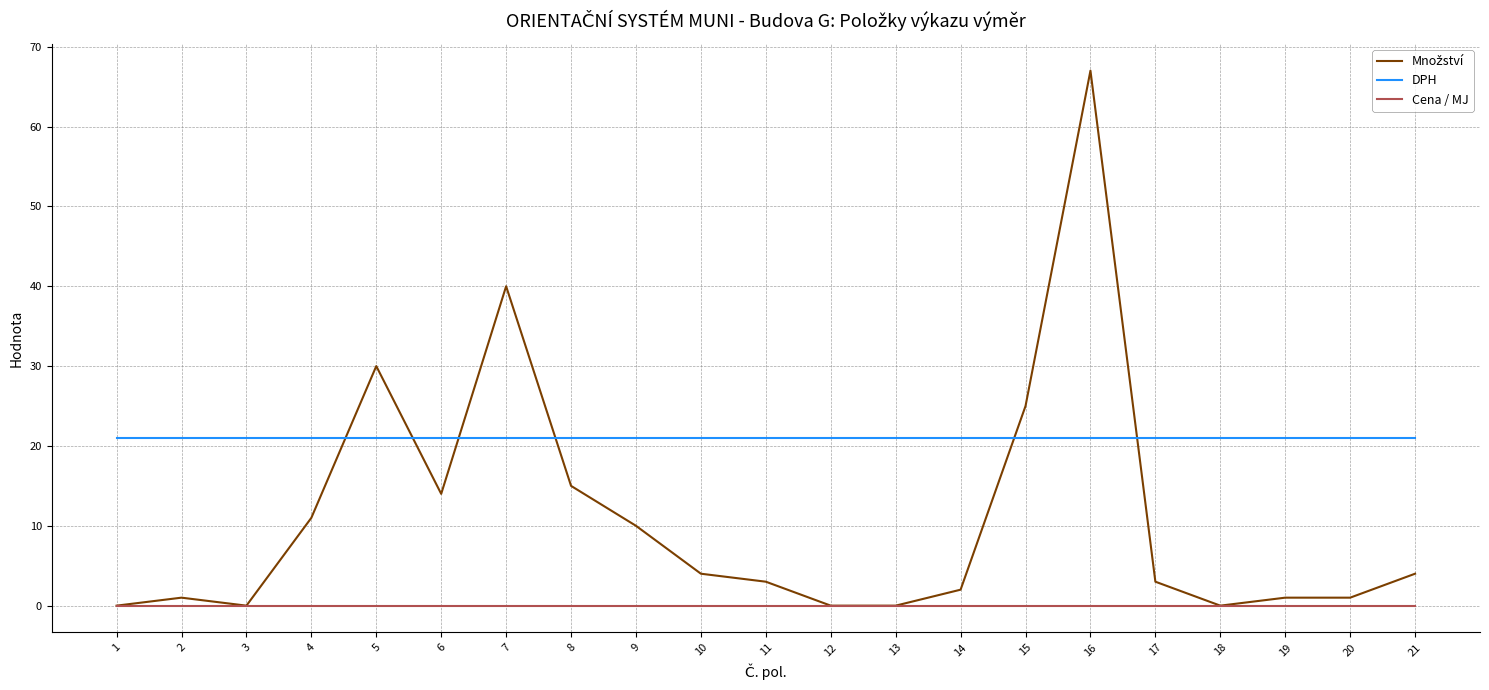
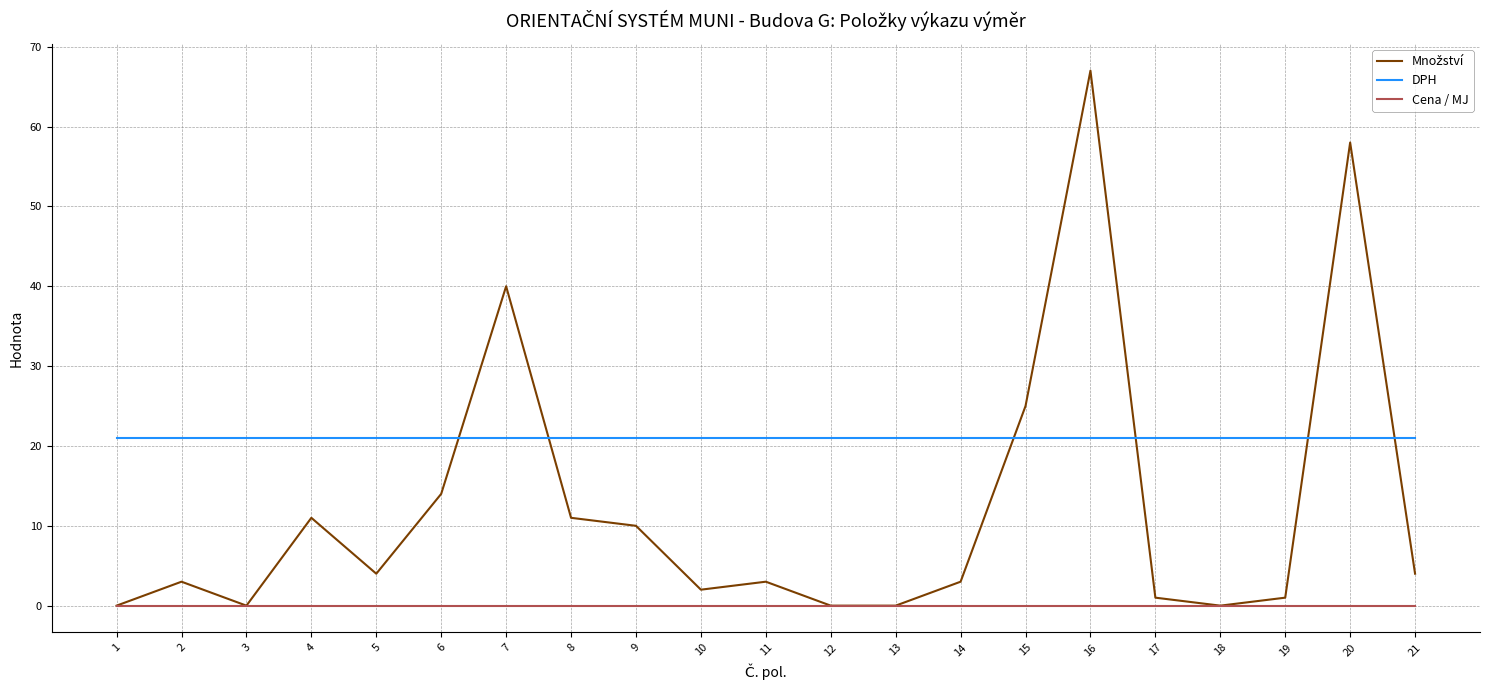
  {
    "Množství": {
-     "2": 1,
+     "2": 3,
      "4": 11,
-     "5": 30,
+     "5": 4,
      "6": 14,
      "7": 40,
-     "8": 15,
+     "8": 11,
      "9": 10,
-     "10": 4,
+     "10": 2,
      "11": 3,
-     "14": 2,
+     "14": 3,
      "15": 25,
      "16": 67,
-     "17": 3,
+     "17": 1,
      "19": 1,
-     "20": 1,
+     "20": 58,
      "21": 4
    },
    "DPH": {
      "1": 21,
      "2": 21,
      "3": 21,
      "4": 21,
      "5": 21,
      "6": 21,
      "7": 21,
      "8": 21,
      "9": 21,
      "10": 21,
      "11": 21,
      "12": 21,
      "13": 21,
      "14": 21,
      "15": 21,
      "16": 21,
      "17": 21,
      "18": 21,
      "19": 21,
      "20": 21,
      "21": 21
    },
    "Cena / MJ": {
      "2": 0,
      "4": 0,
      "5": 0,
      "6": 0,
      "7": 0,
      "8": 0,
      "9": 0,
      "10": 0,
      "11": 0,
      "14": 0,
      "15": 0,
      "16": 0,
      "17": 0,
      "19": 0,
      "20": 0,
      "21": 0
    }
  }
